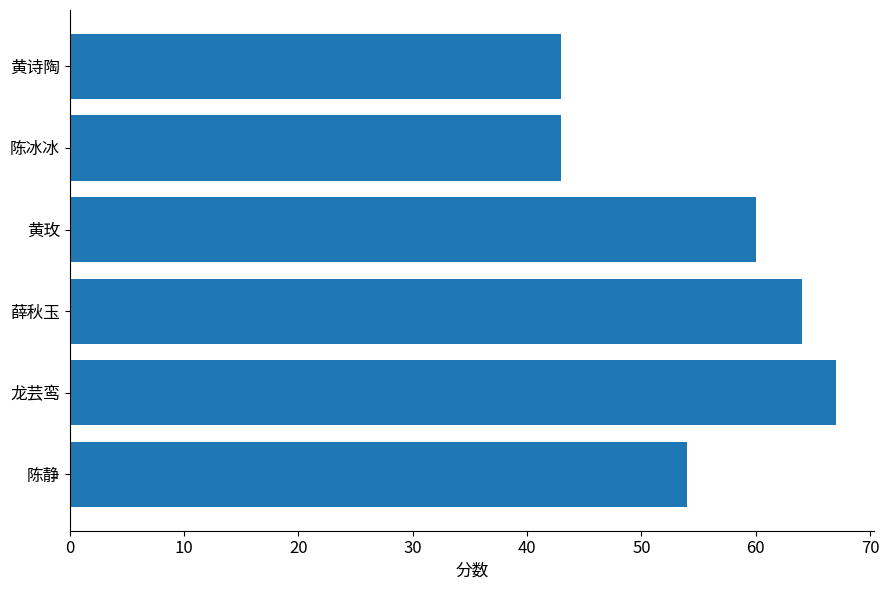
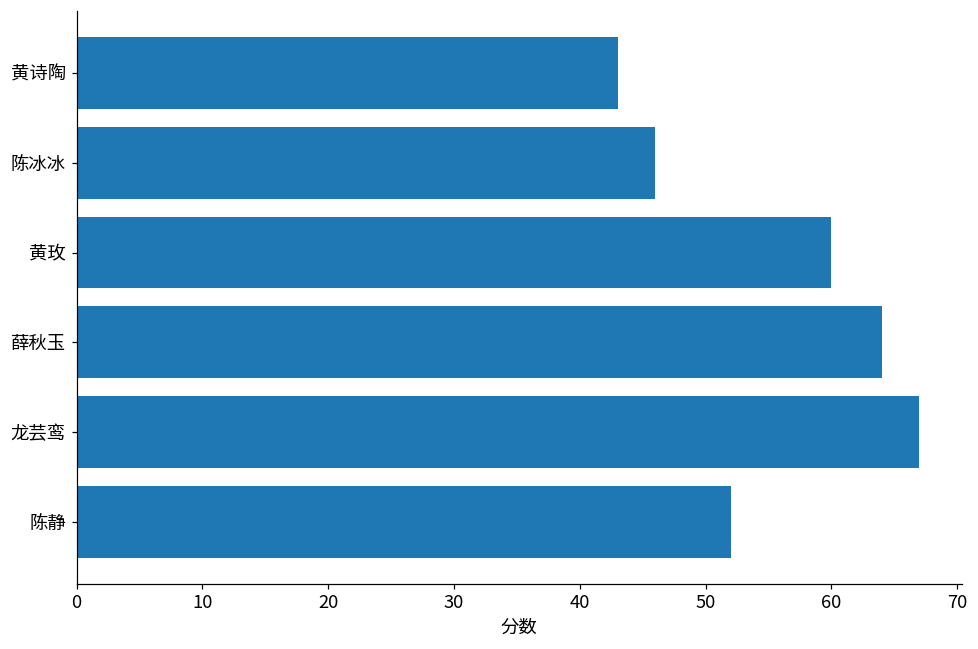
  {
    "黄诗陶": 43,
-   "陈冰冰": 43,
+   "陈冰冰": 46,
    "黄玫": 60,
    "薛秋玉": 64,
    "龙芸鸾": 67,
-   "陈静": 54
+   "陈静": 52
  }
